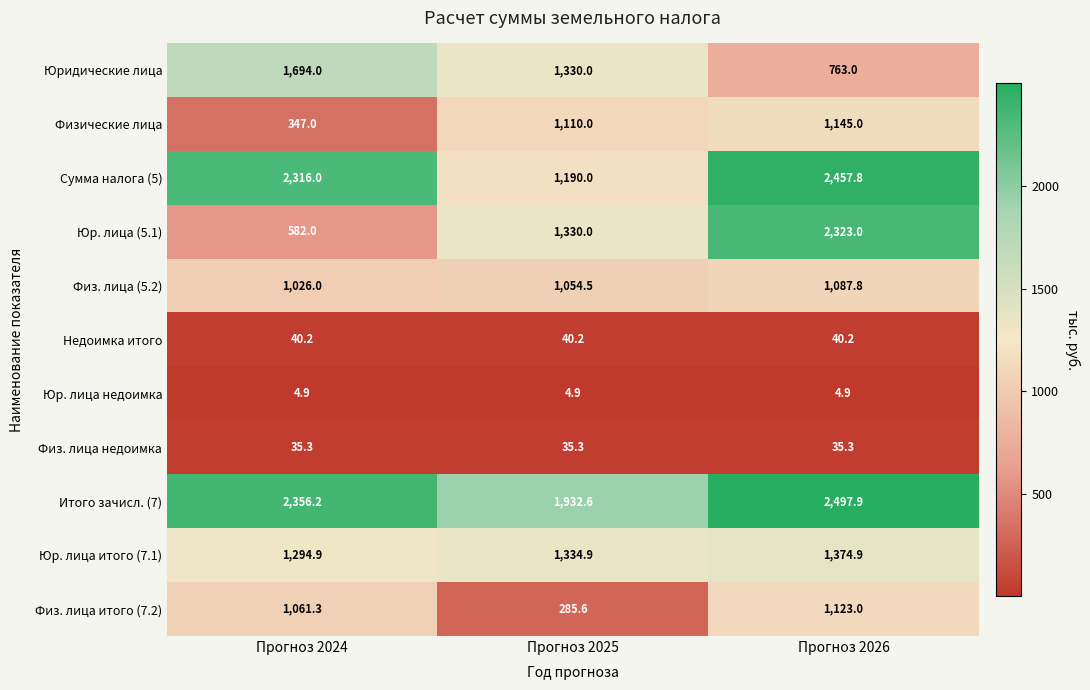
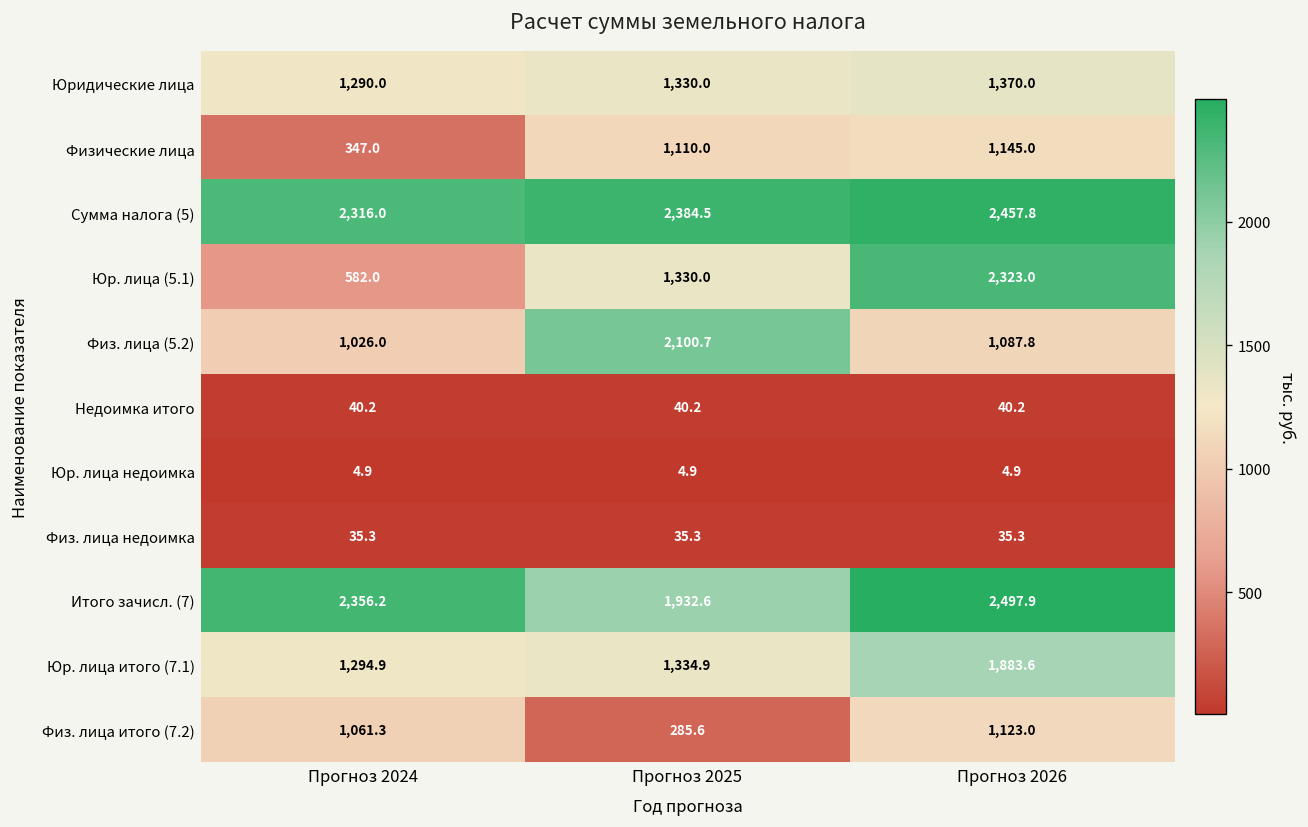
  {
    "Юридические лица": {
-     "Прогноз 2024": "1,694.0",
+     "Прогноз 2024": "1,290.0",
      "Прогноз 2025": "1,330.0",
-     "Прогноз 2026": "763.0"
+     "Прогноз 2026": "1,370.0"
    },
    "Физические лица": {
      "Прогноз 2024": "347.0",
      "Прогноз 2025": "1,110.0",
      "Прогноз 2026": "1,145.0"
    },
    "Сумма налога (5)": {
      "Прогноз 2024": "2,316.0",
-     "Прогноз 2025": "1,190.0",
+     "Прогноз 2025": "2,384.5",
      "Прогноз 2026": "2,457.8"
    },
    "Юр. лица (5.1)": {
      "Прогноз 2024": "582.0",
      "Прогноз 2025": "1,330.0",
      "Прогноз 2026": "2,323.0"
    },
    "Физ. лица (5.2)": {
      "Прогноз 2024": "1,026.0",
-     "Прогноз 2025": "1,054.5",
+     "Прогноз 2025": "2,100.7",
      "Прогноз 2026": "1,087.8"
    },
    "Недоимка итого": {
      "Прогноз 2024": "40.2",
      "Прогноз 2025": "40.2",
      "Прогноз 2026": "40.2"
    },
    "Юр. лица недоимка": {
      "Прогноз 2024": "4.9",
      "Прогноз 2025": "4.9",
      "Прогноз 2026": "4.9"
    },
    "Физ. лица недоимка": {
      "Прогноз 2024": "35.3",
      "Прогноз 2025": "35.3",
      "Прогноз 2026": "35.3"
    },
    "Итого зачисл. (7)": {
      "Прогноз 2024": "2,356.2",
      "Прогноз 2025": "1,932.6",
      "Прогноз 2026": "2,497.9"
    },
    "Юр. лица итого (7.1)": {
      "Прогноз 2024": "1,294.9",
      "Прогноз 2025": "1,334.9",
-     "Прогноз 2026": "1,374.9"
+     "Прогноз 2026": "1,883.6"
    },
    "Физ. лица итого (7.2)": {
      "Прогноз 2024": "1,061.3",
      "Прогноз 2025": "285.6",
      "Прогноз 2026": "1,123.0"
    }
  }
